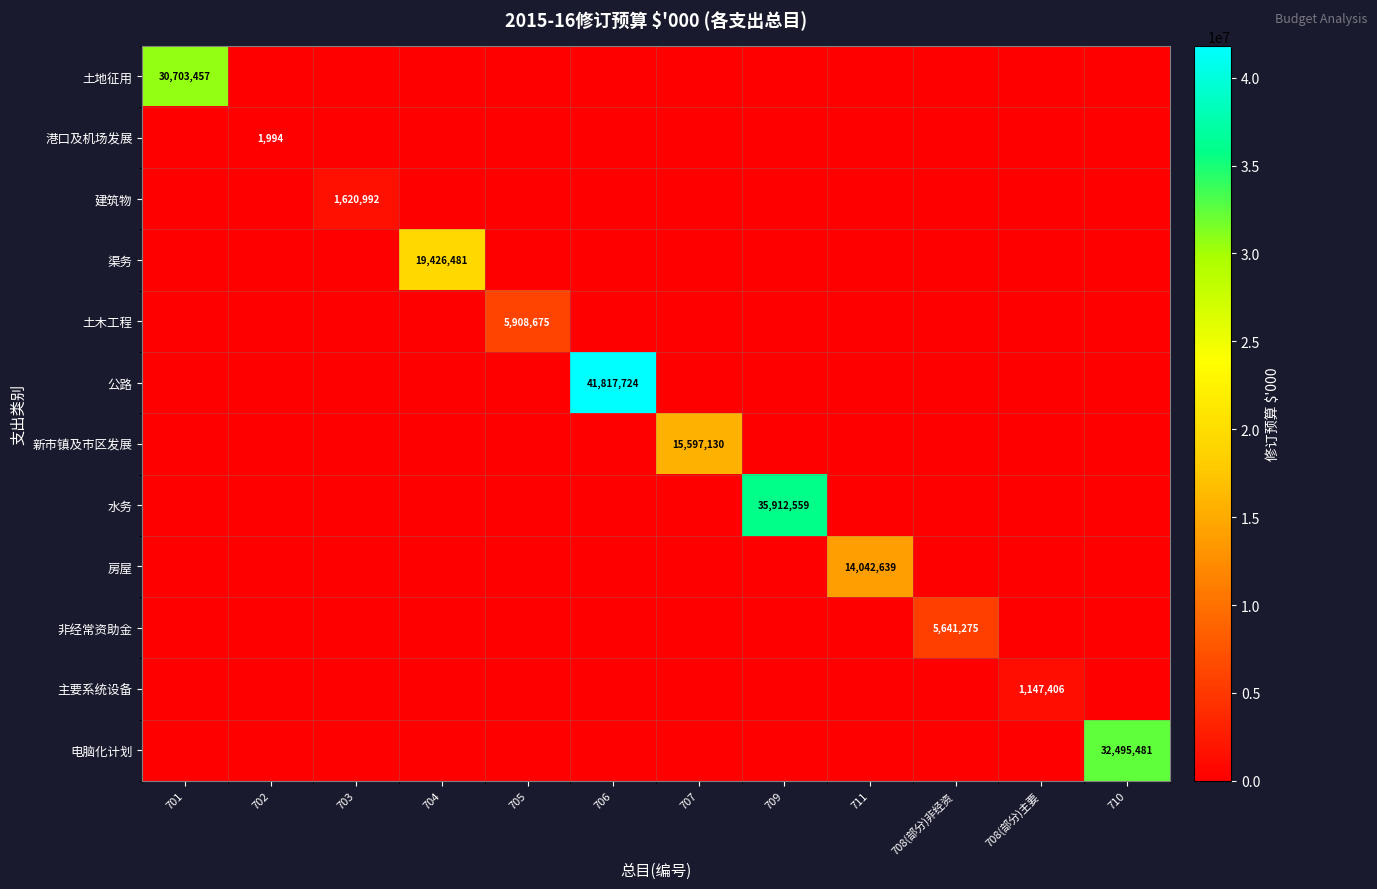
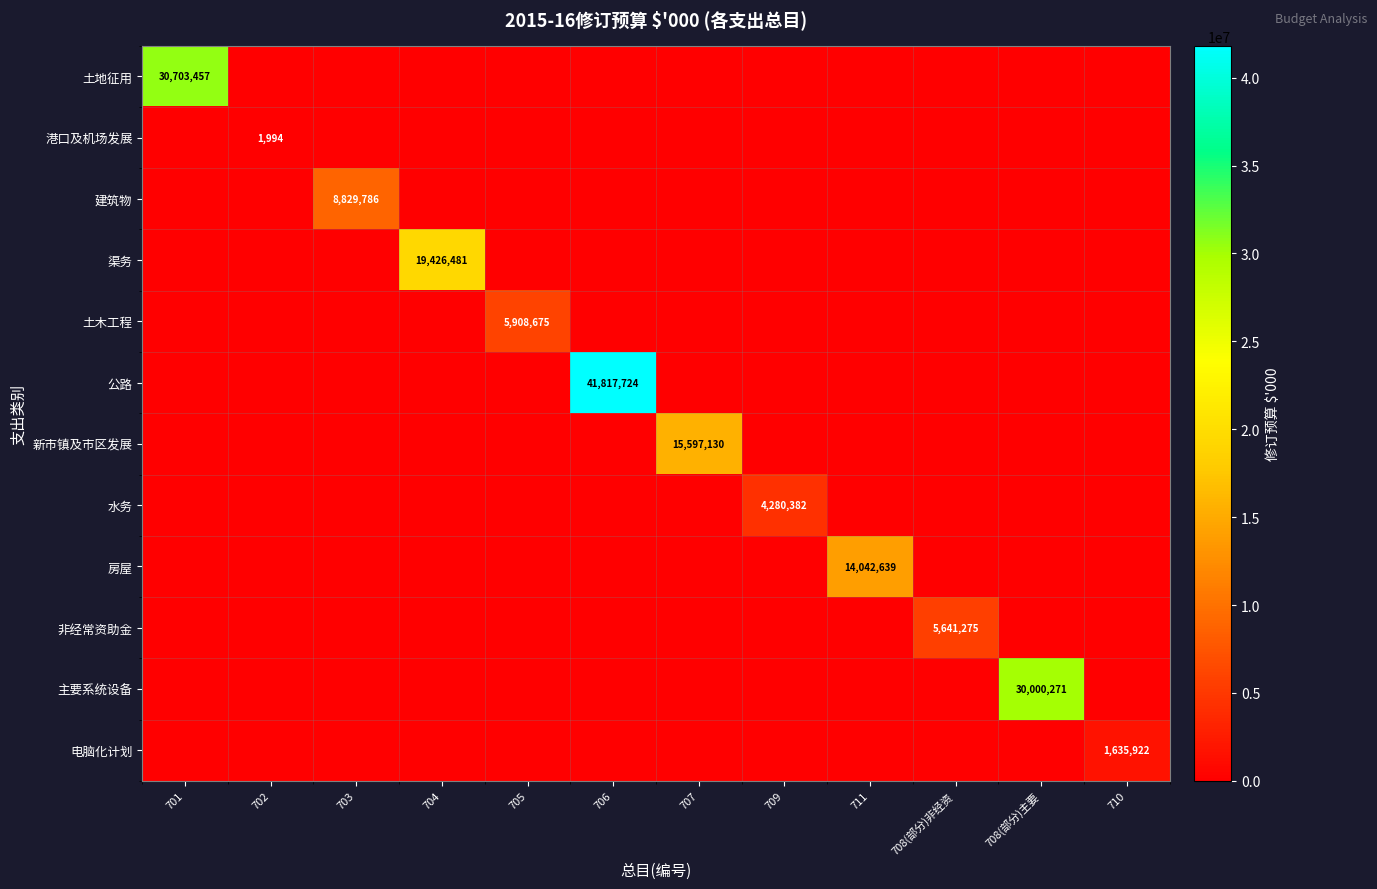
  {
    "土地征用": {
      "701": "30,703,457"
    },
    "港口及机场发展": {
      "702": "1,994"
    },
    "建筑物": {
-     "703": "1,620,992"
+     "703": "8,829,786"
    },
    "渠务": {
      "704": "19,426,481"
    },
    "土木工程": {
      "705": "5,908,675"
    },
    "公路": {
      "706": "41,817,724"
    },
    "新市镇及市区发展": {
      "707": "15,597,130"
    },
    "水务": {
-     "709": "35,912,559"
+     "709": "4,280,382"
    },
    "房屋": {
      "711": "14,042,639"
    },
    "非经常资助金": {
      "708(部分)非经资": "5,641,275"
    },
    "主要系统设备": {
-     "708(部分)主要": "1,147,406"
+     "708(部分)主要": "30,000,271"
    },
    "电脑化计划": {
-     "710": "32,495,481"
+     "710": "1,635,922"
    }
  }
